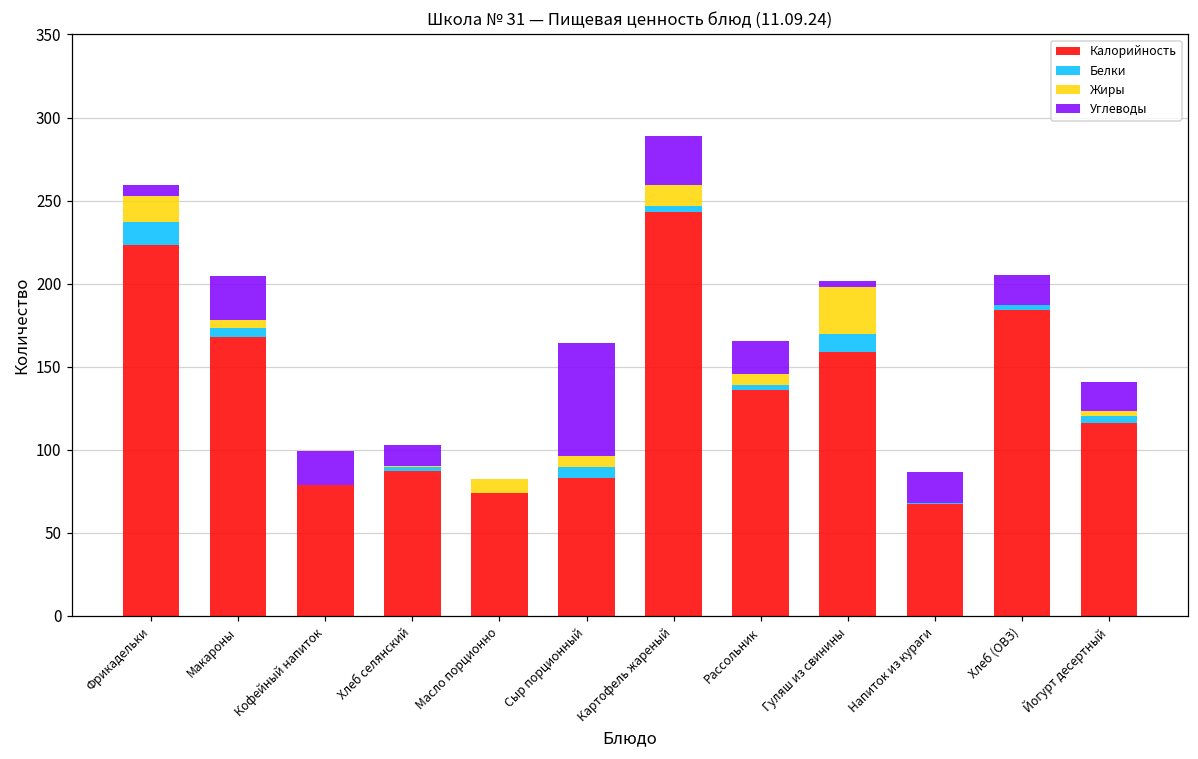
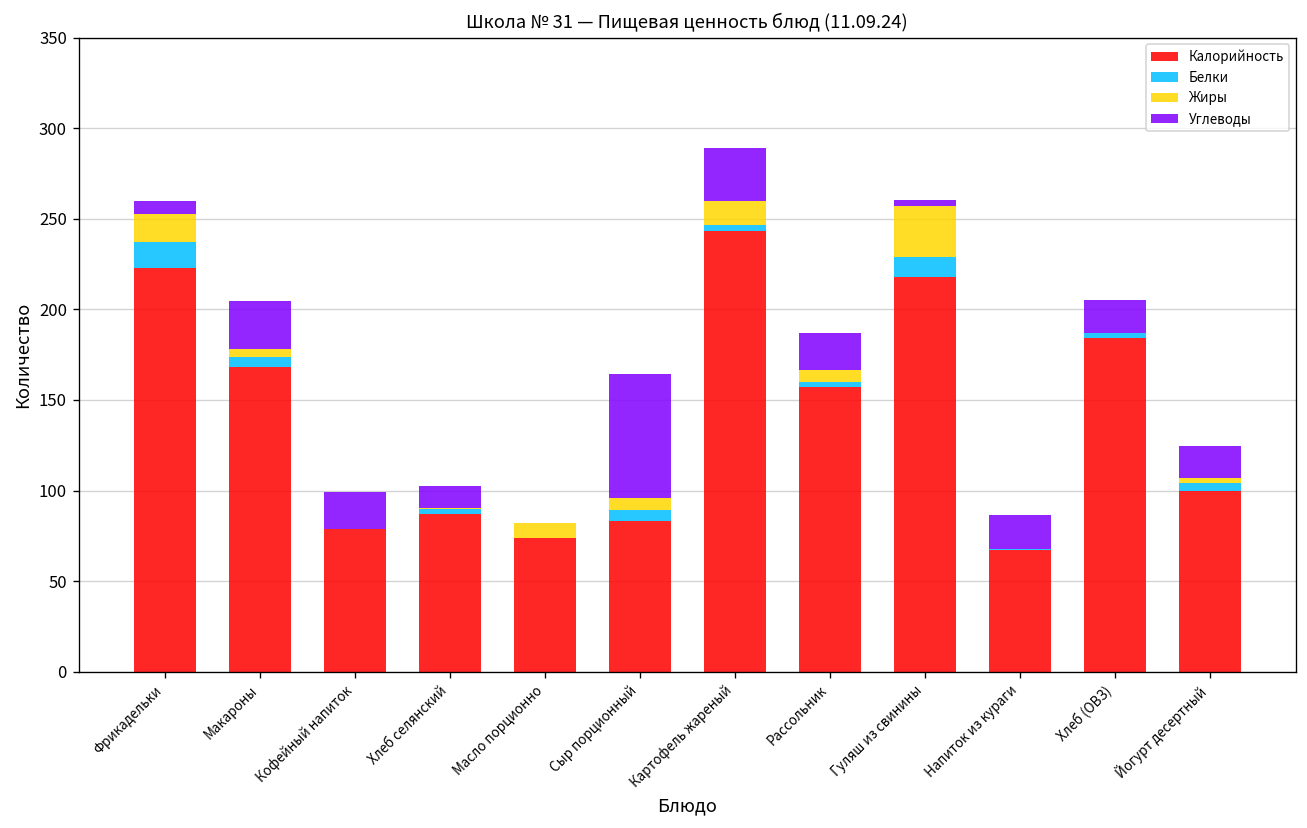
  {
    "Калорийность": {
      "Фрикадельки": 223,
      "Макароны": 168,
      "Кофейный напиток": 79,
      "Хлеб селянский": 87,
      "Масло порционно": 74,
      "Сыр порционный": 83,
      "Картофель жареный": 243,
-     "Рассольник": 136,
-     "Гуляш из свинины": 159,
+     "Рассольник": 157,
+     "Гуляш из свинины": 218,
      "Напиток из кураги": 67,
      "Хлеб (ОВЗ)": 184,
-     "Йогурт десертный": 116
+     "Йогурт десертный": 100
    },
    "Белки": {
      "Фрикадельки": 14,
      "Макароны": 6,
      "Хлеб селянский": 3,
      "Сыр порционный": 7,
      "Картофель жареный": 3,
      "Рассольник": 3,
      "Гуляш из свинины": 11,
      "Хлеб (ОВЗ)": 3,
      "Йогурт десертный": 4
    },
    "Жиры": {
      "Фрикадельки": 15,
      "Макароны": 5,
      "Кофейный напиток": 0,
      "Масло порционно": 8,
      "Сыр порционный": 7,
      "Картофель жареный": 13,
      "Рассольник": 7,
      "Гуляш из свинины": 28,
      "Йогурт десертный": 3
    },
    "Углеводы": {
      "Фрикадельки": 7,
      "Макароны": 26,
      "Кофейный напиток": 20,
      "Хлеб селянский": 13,
      "Сыр порционный": 68,
      "Картофель жареный": 29,
      "Рассольник": 20,
      "Гуляш из свинины": 4,
      "Напиток из кураги": 19,
      "Хлеб (ОВЗ)": 18,
      "Йогурт десертный": 17
    }
  }
